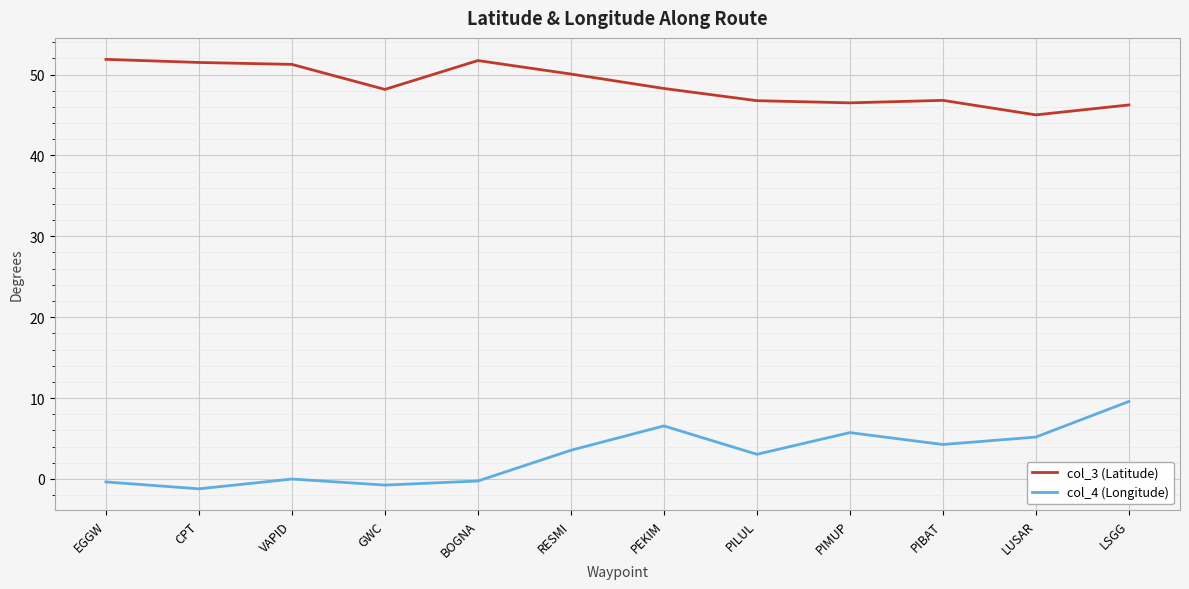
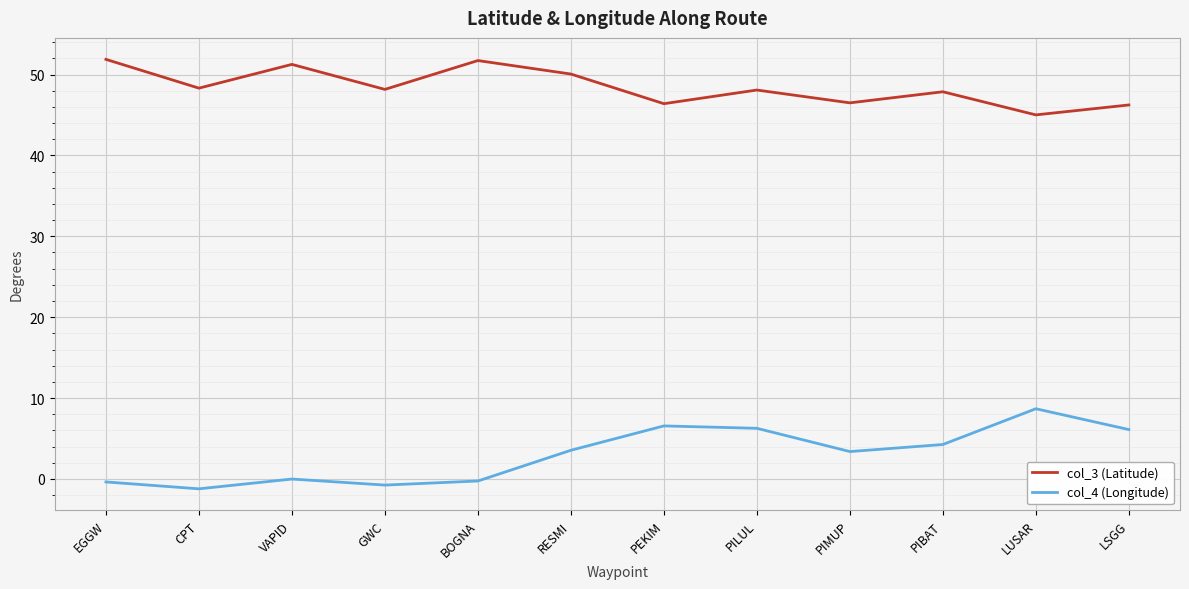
  {
    "col_3 (Latitude)": {
      "EGGW": 52,
-     "CPT": 51,
+     "CPT": 48,
      "VAPID": 51,
      "GWC": 48,
      "BOGNA": 52,
      "RESMI": 50,
-     "PEKIM": 48,
-     "PILUL": 47,
+     "PEKIM": 46,
+     "PILUL": 48,
      "PIMUP": 46,
-     "PIBAT": 47,
+     "PIBAT": 48,
      "LUSAR": 45,
      "LSGG": 46
    },
    "col_4 (Longitude)": {
      "EGGW": 0,
      "CPT": -1,
      "VAPID": 0,
      "GWC": -1,
      "BOGNA": 0,
      "RESMI": 4,
      "PEKIM": 7,
-     "PILUL": 3,
-     "PIMUP": 6,
+     "PILUL": 6,
+     "PIMUP": 3,
      "PIBAT": 4,
-     "LUSAR": 5,
-     "LSGG": 10
+     "LUSAR": 9,
+     "LSGG": 6
    }
  }
